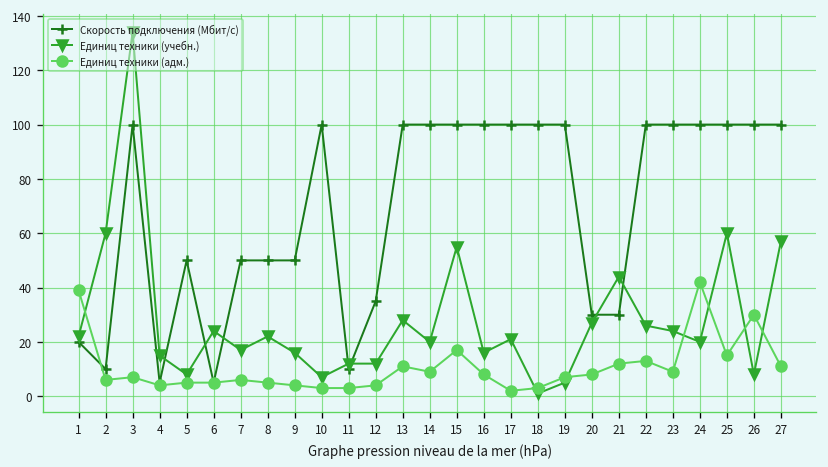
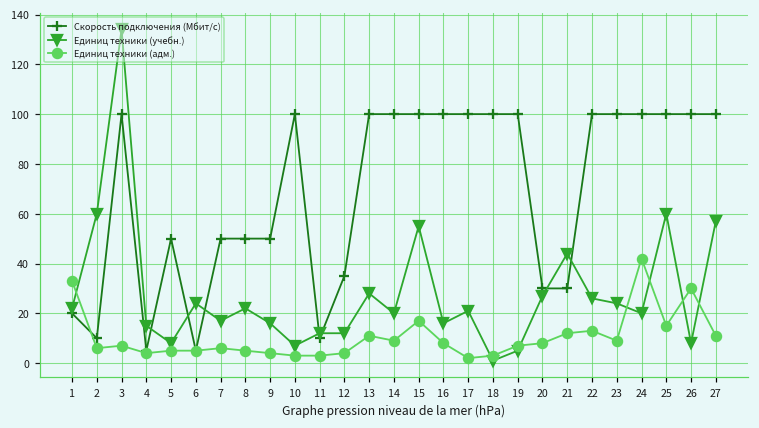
  {
    "Единиц техники (адм.)": {
-     "1": 39,
+     "1": 33,
      "2": 6,
      "3": 7,
      "5": 5,
      "7": 6,
      "8": 5,
      "9": 4,
      "10": 3,
      "11": 3,
      "12": 4,
      "13": 11,
      "14": 9,
      "15": 17,
      "16": 8,
      "17": 2,
      "18": 3,
      "19": 7,
      "20": 8,
      "21": 12,
      "22": 13,
      "23": 9,
      "24": 42,
      "25": 15,
      "26": 30,
      "27": 11
    }
  }
